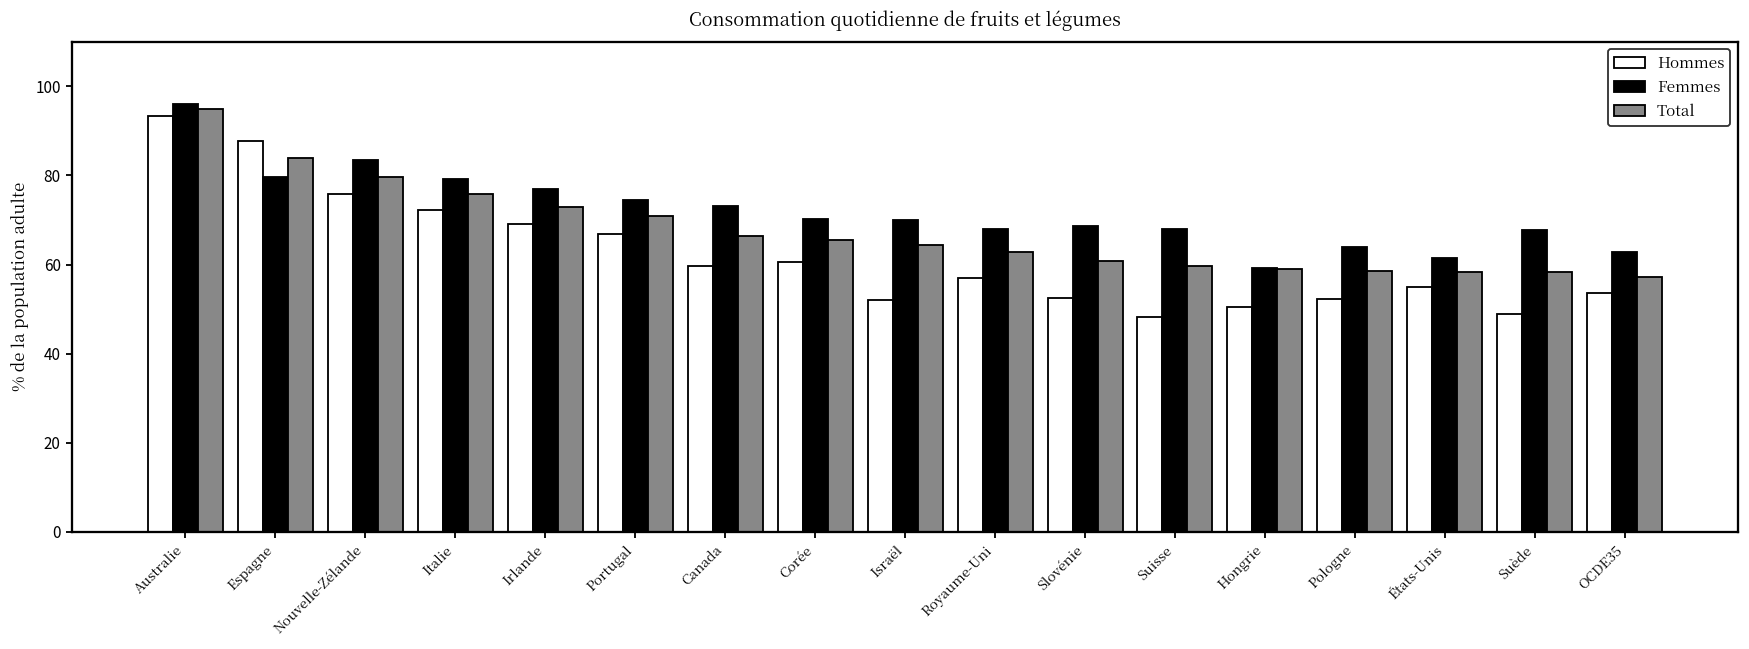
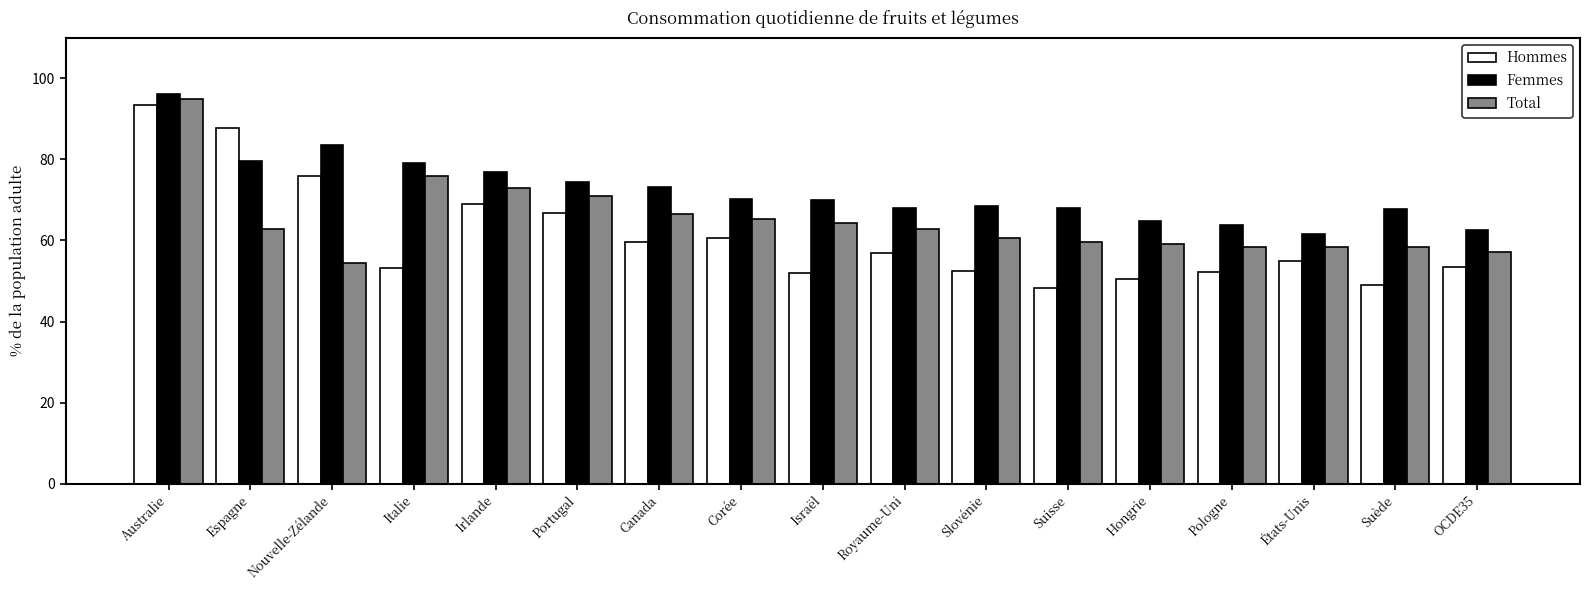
  {
    "Hommes": {
      "Australie": 93,
      "Espagne": 88,
      "Nouvelle-Zélande": 76,
-     "Italie": 72,
+     "Italie": 53,
      "Irlande": 69,
      "Portugal": 67,
      "Canada": 60,
      "Corée": 61,
      "Israël": 52,
      "Royaume-Uni": 57,
      "Slovénie": 53,
      "Suisse": 48,
      "Hongrie": 51,
      "Pologne": 52,
      "États-Unis": 55,
      "Suède": 49,
      "OCDE35": 54
    },
    "Femmes": {
      "Australie": 96,
      "Espagne": 80,
      "Nouvelle-Zélande": 84,
      "Italie": 79,
      "Irlande": 77,
      "Portugal": 75,
      "Canada": 73,
      "Corée": 70,
      "Israël": 70,
      "Royaume-Uni": 68,
      "Slovénie": 69,
      "Suisse": 68,
-     "Hongrie": 59,
+     "Hongrie": 65,
      "Pologne": 64,
      "États-Unis": 62,
      "Suède": 68,
      "OCDE35": 63
    },
    "Total": {
      "Australie": 95,
-     "Espagne": 84,
-     "Nouvelle-Zélande": 80,
+     "Espagne": 63,
+     "Nouvelle-Zélande": 55,
      "Italie": 76,
      "Irlande": 73,
      "Portugal": 71,
      "Canada": 67,
      "Corée": 65,
      "Israël": 64,
      "Royaume-Uni": 63,
      "Slovénie": 61,
      "Suisse": 60,
      "Hongrie": 59,
      "Pologne": 59,
      "États-Unis": 58,
      "Suède": 58,
      "OCDE35": 57
    }
  }
